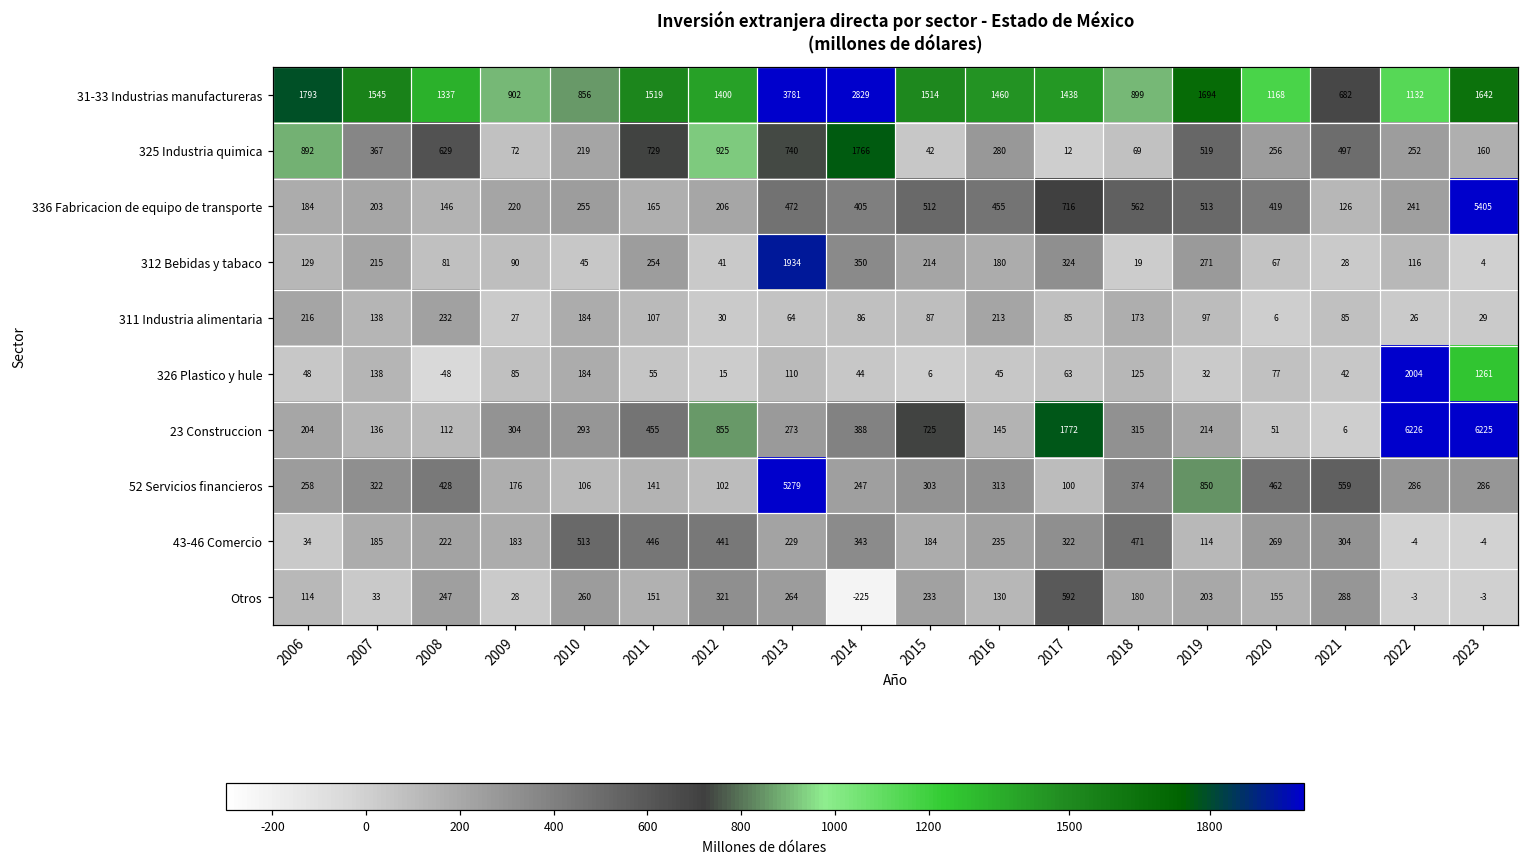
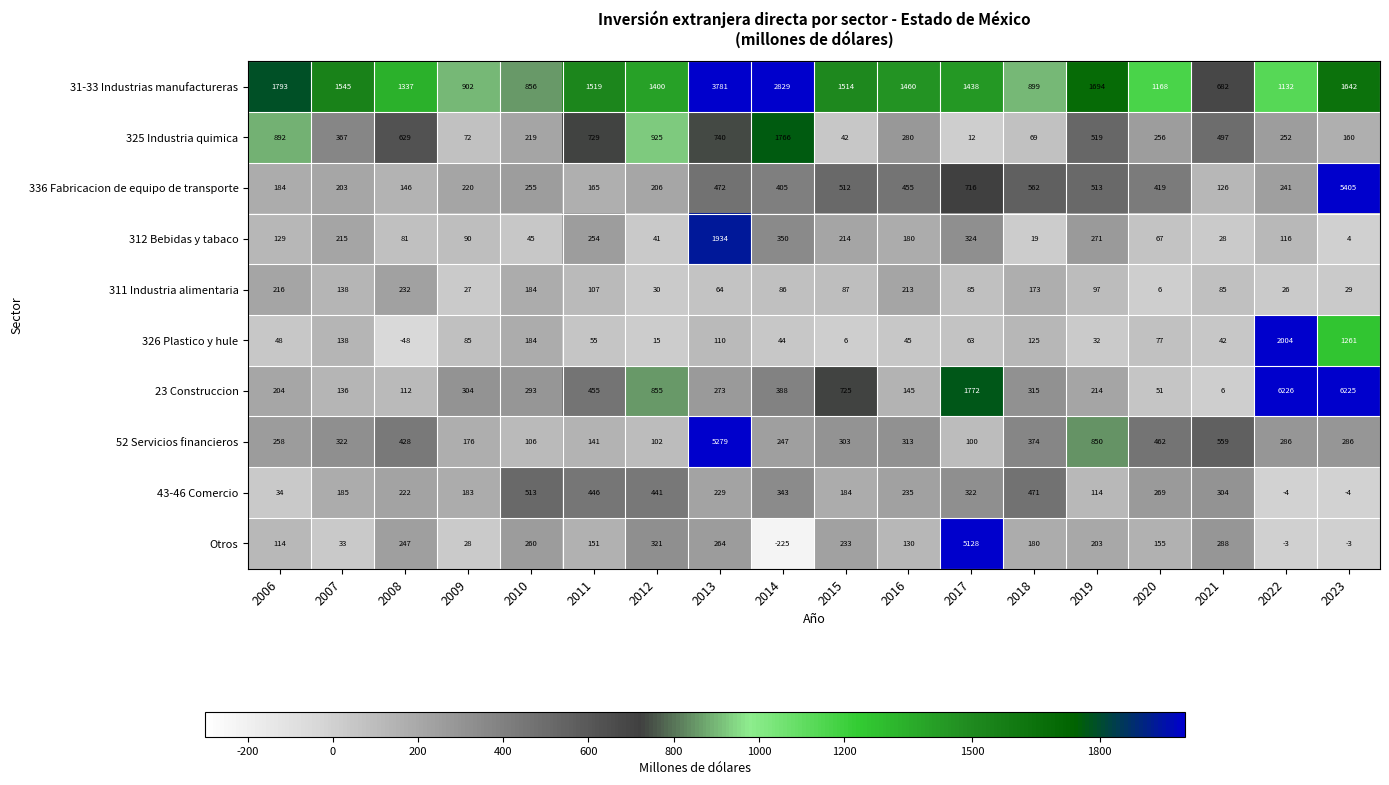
  {
    "31-33 Industrias manufactureras": {
      "2006": 1793,
      "2007": 1545,
      "2008": 1337,
      "2009": 902,
      "2010": 856,
      "2011": 1519,
      "2012": 1400,
      "2013": 3781,
      "2014": 2829,
      "2015": 1514,
      "2016": 1460,
      "2017": 1438,
      "2018": 899,
      "2019": 1694,
      "2020": 1168,
      "2021": 682,
      "2022": 1132,
      "2023": 1642
    },
    "325 Industria quimica": {
      "2006": 892,
      "2007": 367,
      "2008": 629,
      "2009": 72,
      "2010": 219,
      "2011": 729,
      "2012": 925,
      "2013": 740,
      "2014": 1766,
      "2015": 42,
      "2016": 280,
      "2017": 12,
      "2018": 69,
      "2019": 519,
      "2020": 256,
      "2021": 497,
      "2022": 252,
      "2023": 160
    },
    "336 Fabricacion de equipo de transporte": {
      "2006": 184,
      "2007": 203,
      "2008": 146,
      "2009": 220,
      "2010": 255,
      "2011": 165,
      "2012": 206,
      "2013": 472,
      "2014": 405,
      "2015": 512,
      "2016": 455,
      "2017": 716,
      "2018": 562,
      "2019": 513,
      "2020": 419,
      "2021": 126,
      "2022": 241,
      "2023": 5405
    },
    "312 Bebidas y tabaco": {
      "2006": 129,
      "2007": 215,
      "2008": 81,
      "2009": 90,
      "2010": 45,
      "2011": 254,
      "2012": 41,
      "2013": 1934,
      "2014": 350,
      "2015": 214,
      "2016": 180,
      "2017": 324,
      "2018": 19,
      "2019": 271,
      "2020": 67,
      "2021": 28,
      "2022": 116,
      "2023": 4
    },
    "311 Industria alimentaria": {
      "2006": 216,
      "2007": 138,
      "2008": 232,
      "2009": 27,
      "2010": 184,
      "2011": 107,
      "2012": 30,
      "2013": 64,
      "2014": 86,
      "2015": 87,
      "2016": 213,
      "2017": 85,
      "2018": 173,
      "2019": 97,
      "2020": 6,
      "2021": 85,
      "2022": 26,
      "2023": 29
    },
    "326 Plastico y hule": {
      "2006": 48,
      "2007": 138,
      "2008": -48,
      "2009": 85,
      "2010": 184,
      "2011": 55,
      "2012": 15,
      "2013": 110,
      "2014": 44,
      "2015": 6,
      "2016": 45,
      "2017": 63,
      "2018": 125,
      "2019": 32,
      "2020": 77,
      "2021": 42,
      "2022": 2004,
      "2023": 1261
    },
    "23 Construccion": {
      "2006": 204,
      "2007": 136,
      "2008": 112,
      "2009": 304,
      "2010": 293,
      "2011": 455,
      "2012": 855,
      "2013": 273,
      "2014": 388,
      "2015": 725,
      "2016": 145,
      "2017": 1772,
      "2018": 315,
      "2019": 214,
      "2020": 51,
      "2021": 6,
      "2022": 6226,
      "2023": 6225
    },
    "52 Servicios financieros": {
      "2006": 258,
      "2007": 322,
      "2008": 428,
      "2009": 176,
      "2010": 106,
      "2011": 141,
      "2012": 102,
      "2013": 5279,
      "2014": 247,
      "2015": 303,
      "2016": 313,
      "2017": 100,
      "2018": 374,
      "2019": 850,
      "2020": 462,
      "2021": 559,
      "2022": 286,
      "2023": 286
    },
    "43-46 Comercio": {
      "2006": 34,
      "2007": 185,
      "2008": 222,
      "2009": 183,
      "2010": 513,
      "2011": 446,
      "2012": 441,
      "2013": 229,
      "2014": 343,
      "2015": 184,
      "2016": 235,
      "2017": 322,
      "2018": 471,
      "2019": 114,
      "2020": 269,
      "2021": 304,
      "2022": -4,
      "2023": -4
    },
    "Otros": {
      "2006": 114,
      "2007": 33,
      "2008": 247,
      "2009": 28,
      "2010": 260,
      "2011": 151,
      "2012": 321,
      "2013": 264,
      "2014": -225,
      "2015": 233,
      "2016": 130,
-     "2017": 592,
+     "2017": 5128,
      "2018": 180,
      "2019": 203,
      "2020": 155,
      "2021": 288,
      "2022": -3,
      "2023": -3
    }
  }
